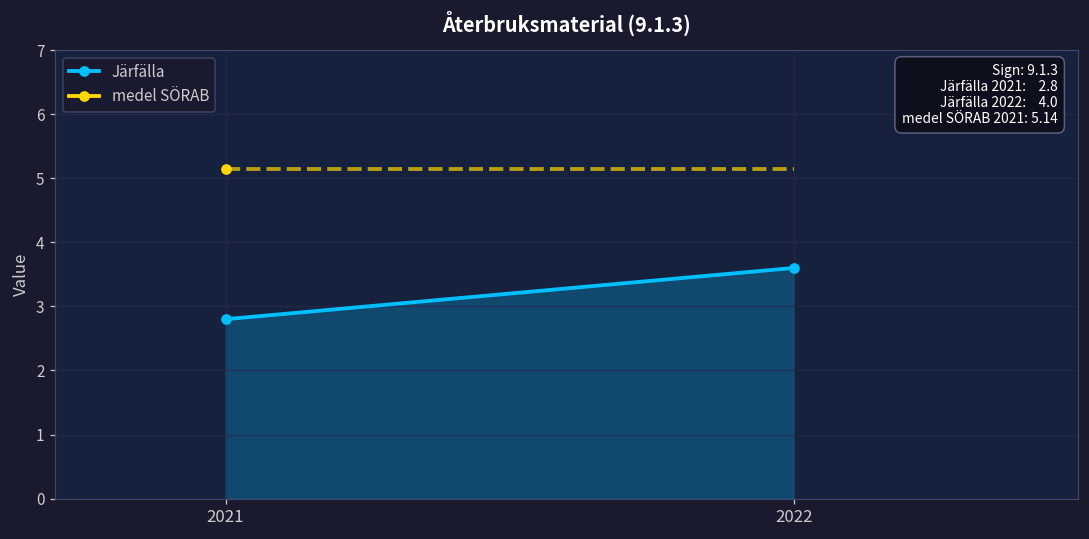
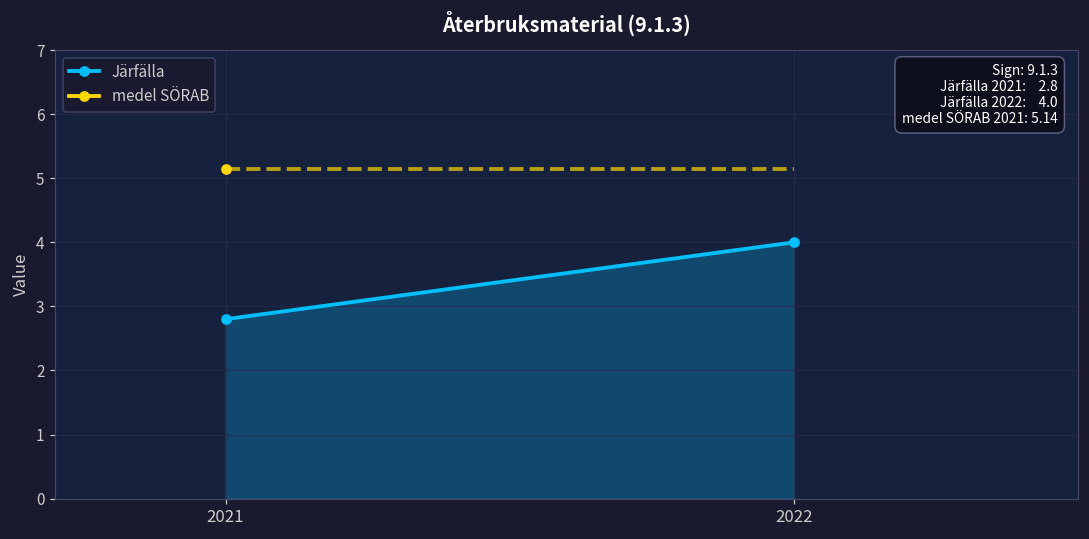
  {
    "Järfälla": {
      "2021": 2.8,
-     "2022": 3.6
+     "2022": 4.0
    }
  }
